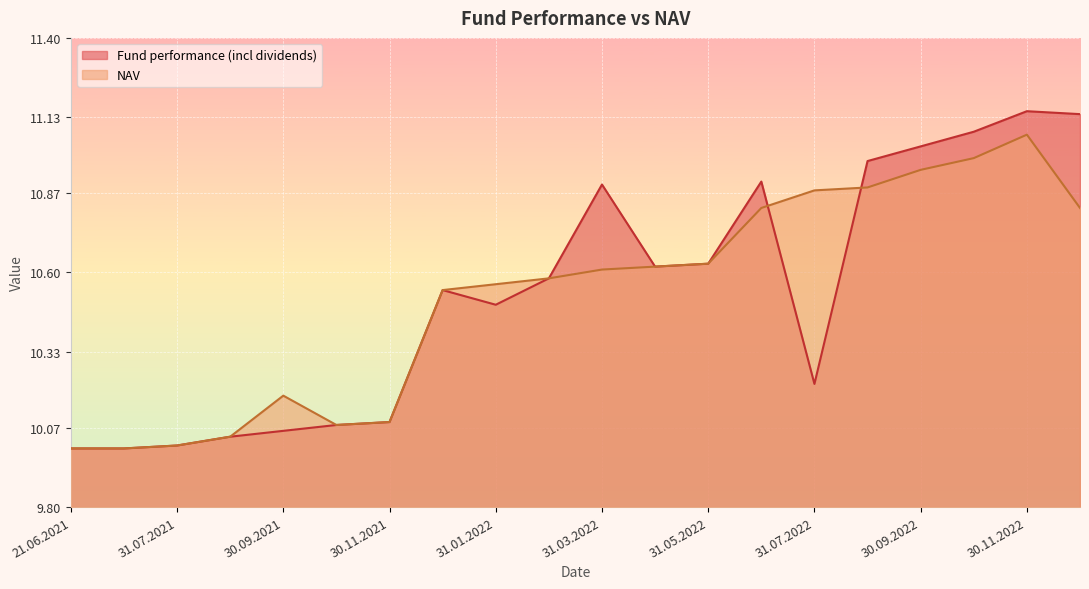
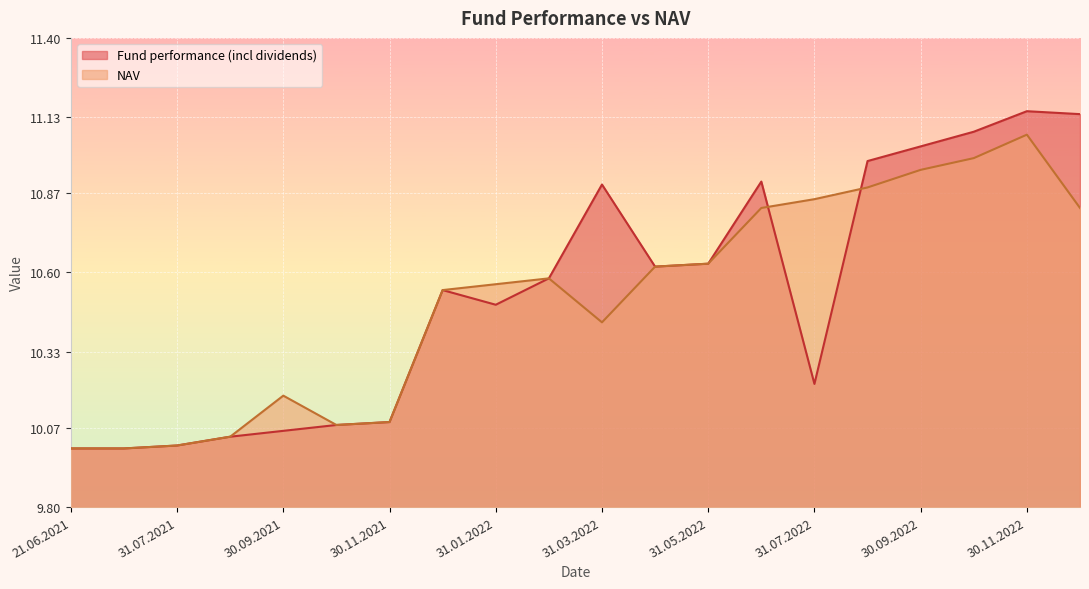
  {
    "Fund performance (incl dividends)": {
      "30.09.2021": 10.06,
      "31.01.2022": 10.49,
      "31.03.2022": 10.90,
      "31.07.2022": 10.22,
      "30.09.2022": 11.03,
      "30.11.2022": 11.15
    },
    "NAV": {
      "30.09.2021": 10.18,
      "31.01.2022": 10.56,
-     "31.03.2022": 10.61,
-     "31.07.2022": 10.88,
+     "31.03.2022": 10.43,
+     "31.07.2022": 10.85,
      "30.09.2022": 10.95,
      "30.11.2022": 11.07
    }
  }
